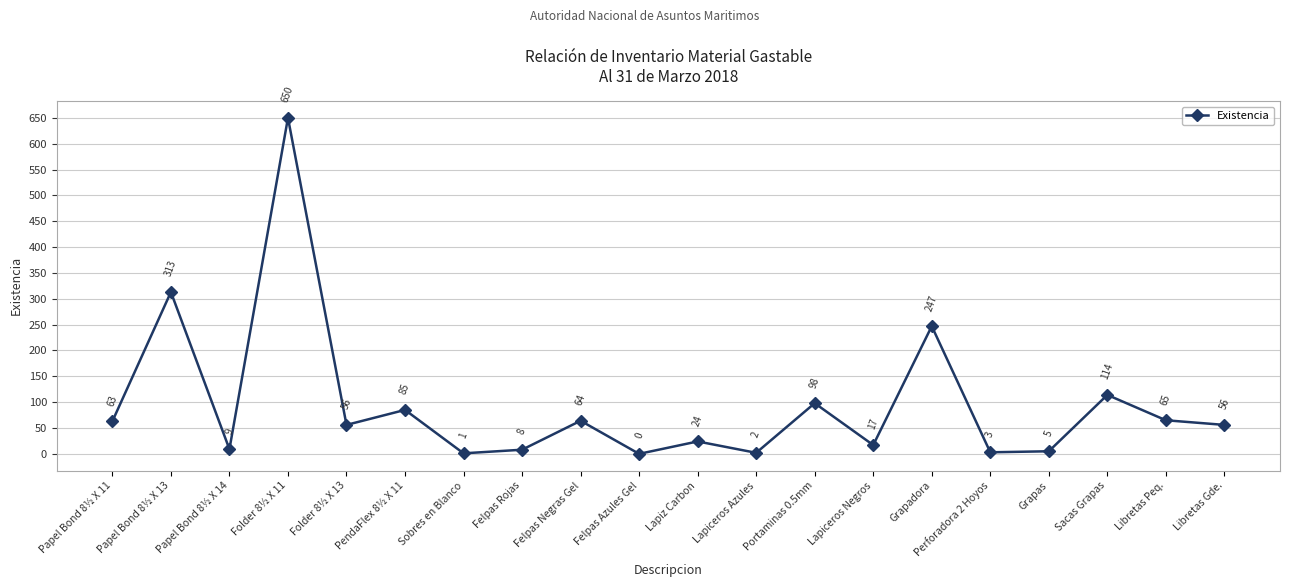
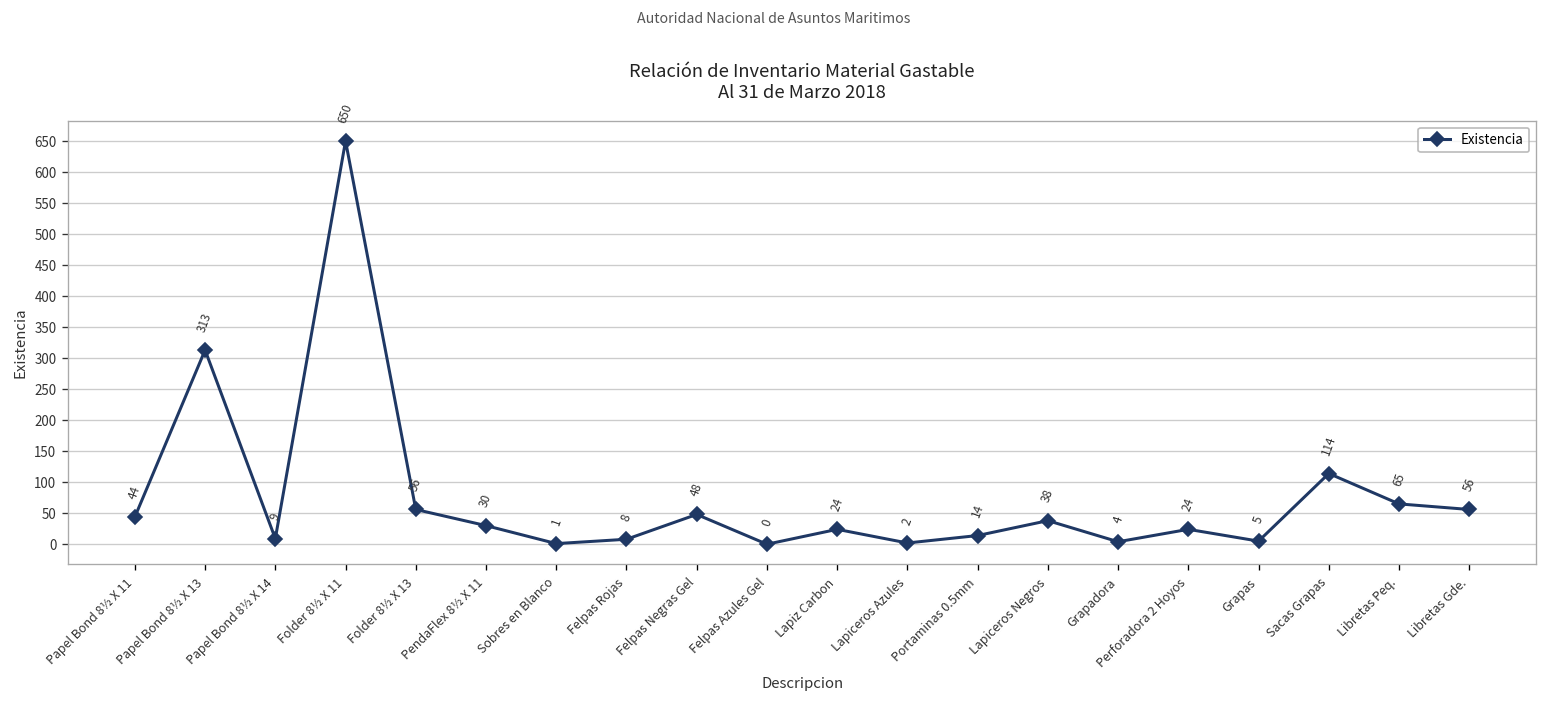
  {
-   "Papel Bond 8½ X 11": 63,
+   "Papel Bond 8½ X 11": 44,
    "Papel Bond 8½ X 13": 313,
    "Papel Bond 8½ X 14": 9,
    "Folder 8½ X 11": 650,
    "Folder 8½ X 13": 56,
-   "PendaFlex 8½ X 11": 85,
+   "PendaFlex 8½ X 11": 30,
    "Sobres en Blanco": 1,
    "Felpas Rojas": 8,
-   "Felpas Negras Gel": 64,
+   "Felpas Negras Gel": 48,
    "Felpas Azules Gel": 0,
    "Lapiz Carbon": 24,
    "Lapiceros Azules": 2,
-   "Portaminas 0.5mm": 98,
-   "Lapiceros Negros": 17,
-   "Grapadora": 247,
-   "Perforadora 2 Hoyos": 3,
+   "Portaminas 0.5mm": 14,
+   "Lapiceros Negros": 38,
+   "Grapadora": 4,
+   "Perforadora 2 Hoyos": 24,
    "Grapas": 5,
    "Sacas Grapas": 114,
    "Libretas Peq.": 65,
    "Libretas Gde.": 56
  }
